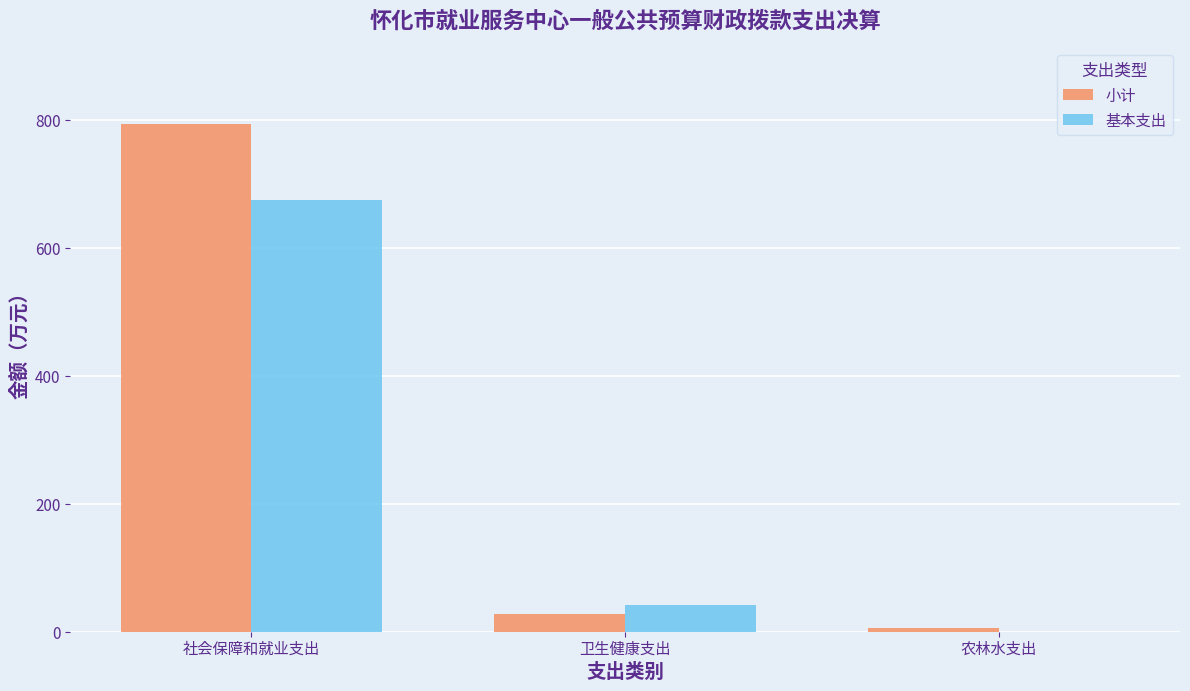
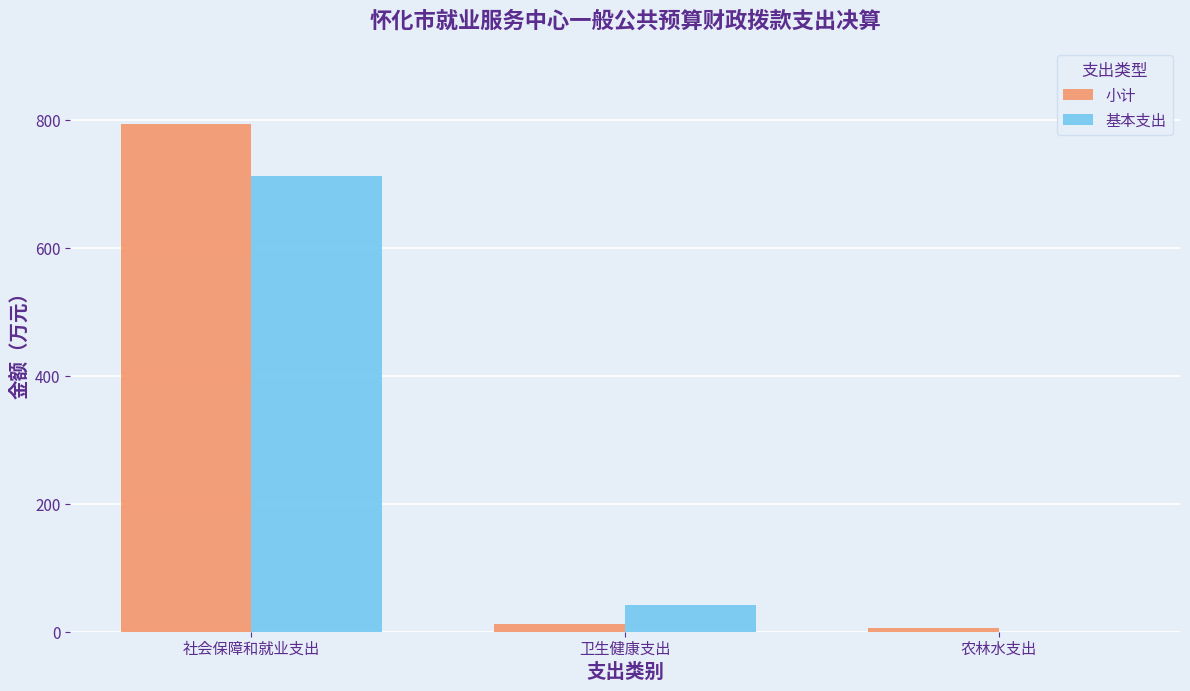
  {
    "小计": {
      "社会保障和就业支出": 790,
-     "卫生健康支出": 30,
+     "卫生健康支出": 10,
      "农林水支出": 10
    },
    "基本支出": {
-     "社会保障和就业支出": 670,
+     "社会保障和就业支出": 710,
      "卫生健康支出": 40,
      "农林水支出": 0
    }
  }
